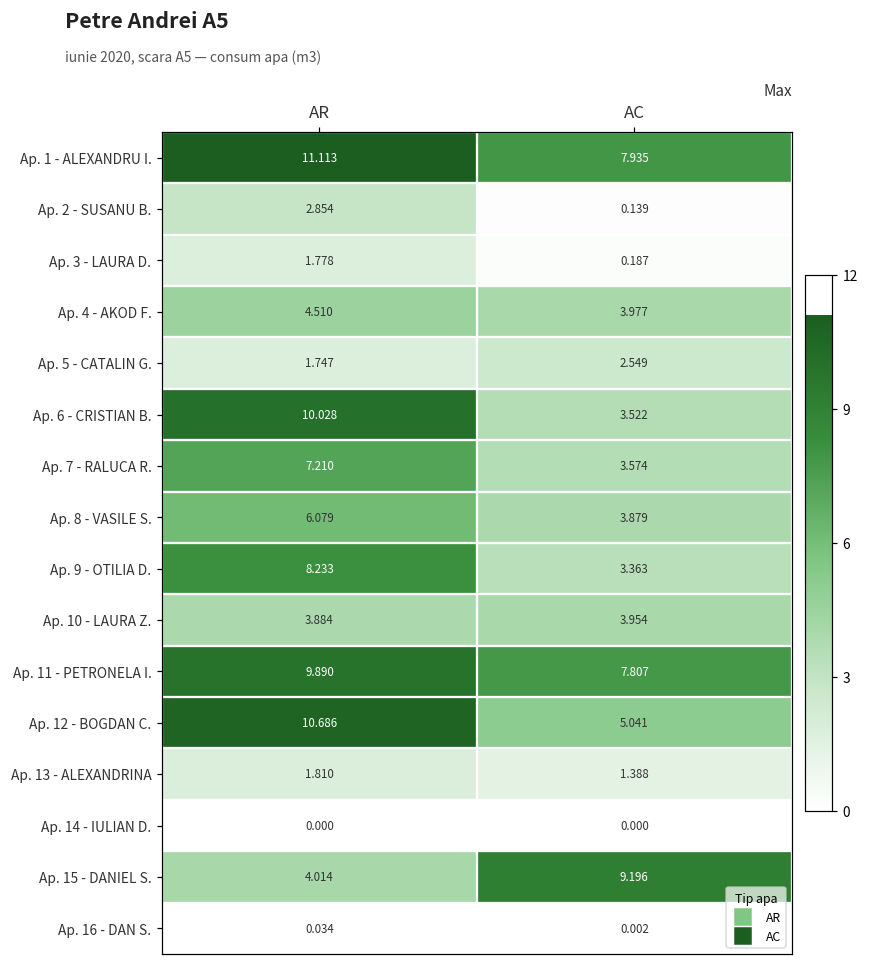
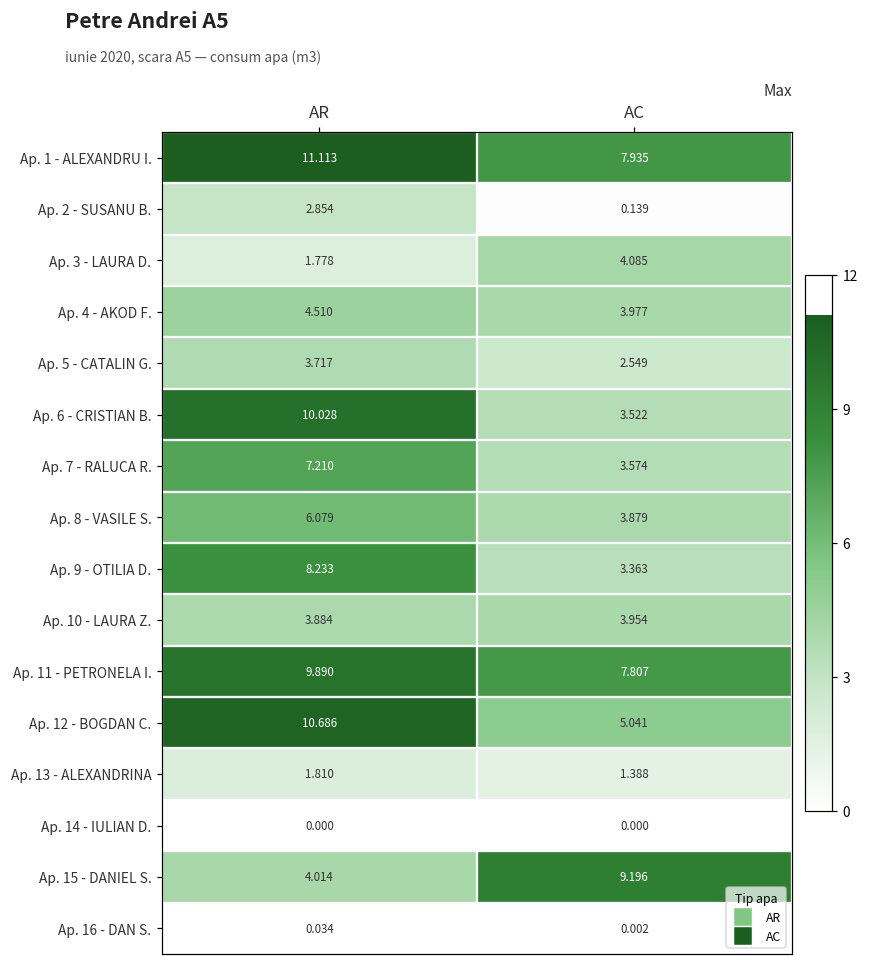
  {
    "Ap. 1 - ALEXANDRU I.": {
      "AR": 11.113,
      "AC": 7.935
    },
    "Ap. 2 - SUSANU B.": {
      "AR": 2.854,
      "AC": 0.139
    },
    "Ap. 3 - LAURA D.": {
      "AR": 1.778,
-     "AC": 0.187
+     "AC": 4.085
    },
    "Ap. 4 - AKOD F.": {
      "AR": 4.510,
      "AC": 3.977
    },
    "Ap. 5 - CATALIN G.": {
-     "AR": 1.747,
+     "AR": 3.717,
      "AC": 2.549
    },
    "Ap. 6 - CRISTIAN B.": {
      "AR": 10.028,
      "AC": 3.522
    },
    "Ap. 7 - RALUCA R.": {
      "AR": 7.210,
      "AC": 3.574
    },
    "Ap. 8 - VASILE S.": {
      "AR": 6.079,
      "AC": 3.879
    },
    "Ap. 9 - OTILIA D.": {
      "AR": 8.233,
      "AC": 3.363
    },
    "Ap. 10 - LAURA Z.": {
      "AR": 3.884,
      "AC": 3.954
    },
    "Ap. 11 - PETRONELA I.": {
      "AR": 9.890,
      "AC": 7.807
    },
    "Ap. 12 - BOGDAN C.": {
      "AR": 10.686,
      "AC": 5.041
    },
    "Ap. 13 - ALEXANDRINA": {
      "AR": 1.810,
      "AC": 1.388
    },
    "Ap. 14 - IULIAN D.": {
      "AR": 0.000,
      "AC": 0.000
    },
    "Ap. 15 - DANIEL S.": {
      "AR": 4.014,
      "AC": 9.196
    },
    "Ap. 16 - DAN S.": {
      "AR": 0.034,
      "AC": 0.002
    }
  }
